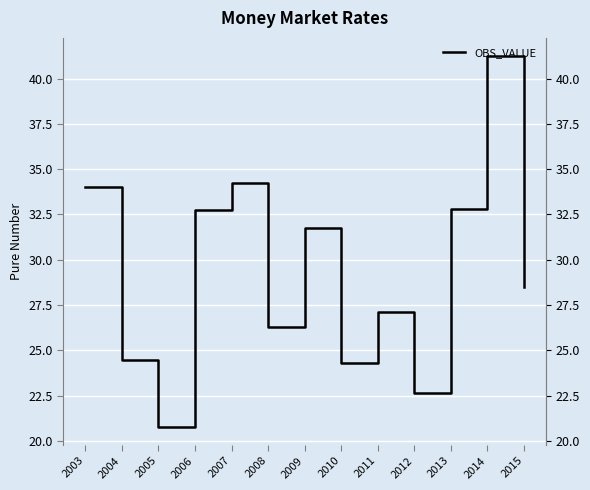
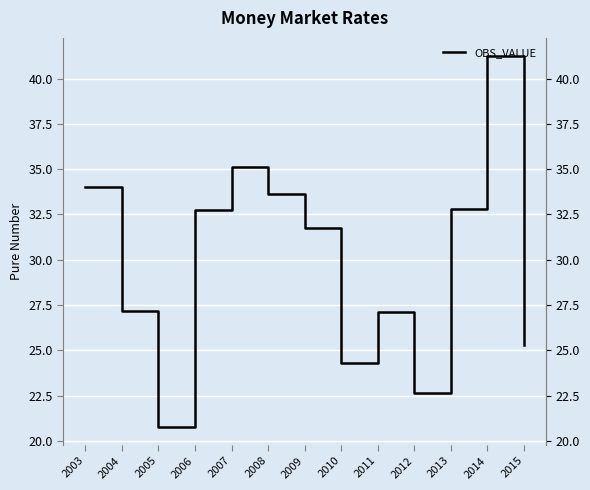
  {
    "2003": 34.0,
-   "2004": 24.5,
+   "2004": 27.2,
    "2005": 20.8,
    "2006": 32.7,
-   "2007": 34.3,
-   "2008": 26.3,
+   "2007": 35.1,
+   "2008": 33.6,
    "2009": 31.8,
    "2010": 24.3,
    "2011": 27.1,
    "2012": 22.7,
    "2013": 32.8,
    "2014": 41.2,
-   "2015": 28.5
+   "2015": 25.3
  }
